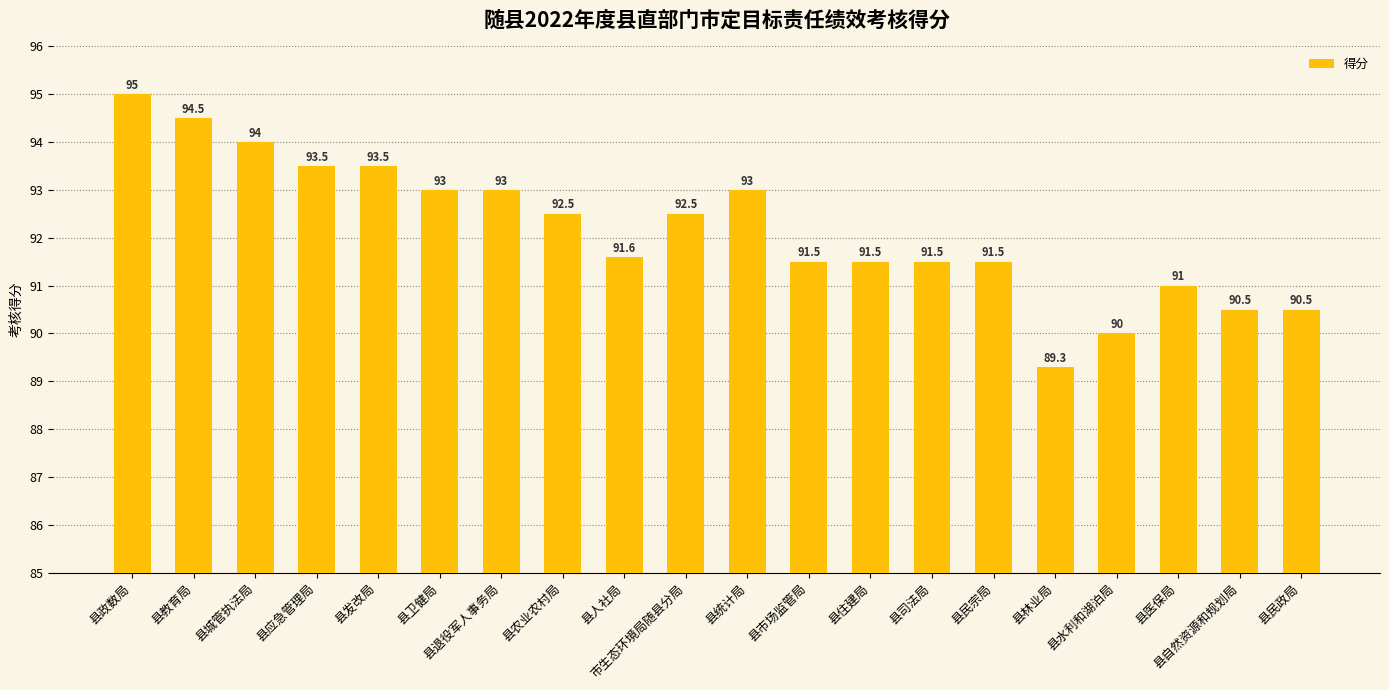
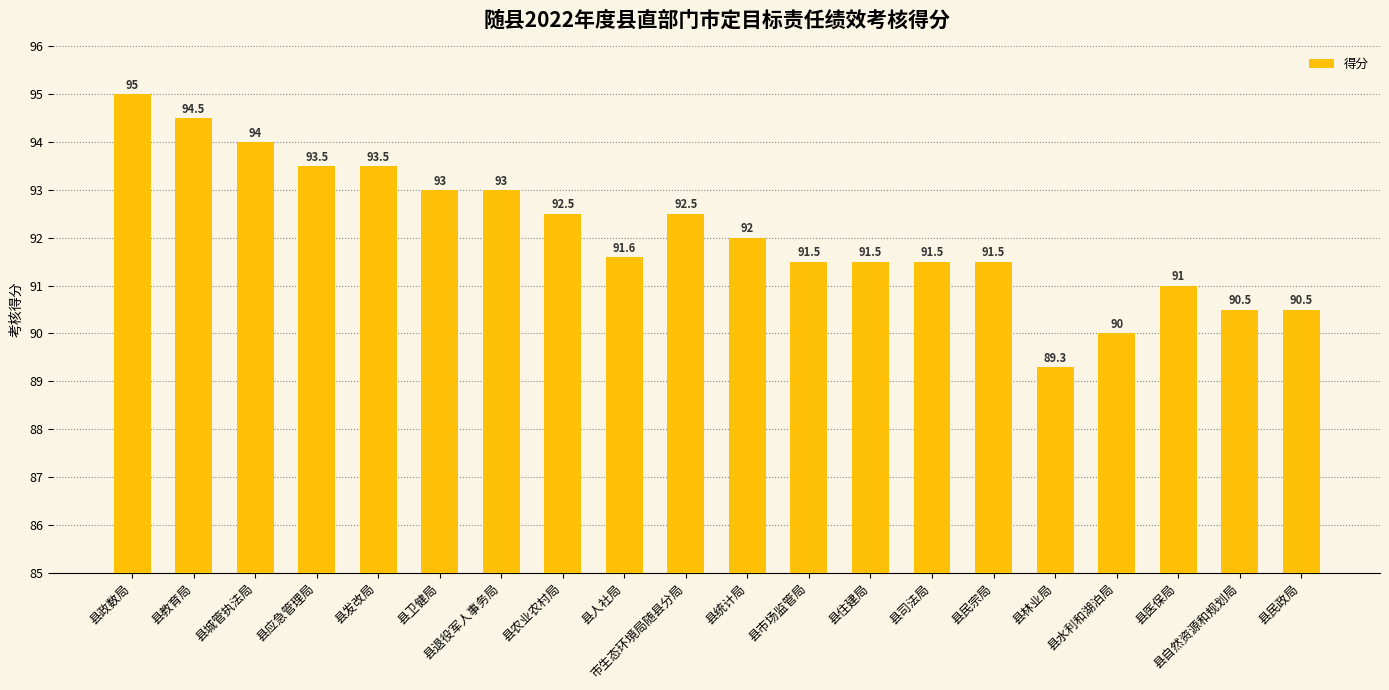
  {
    "县政数局": 95,
    "县教育局": 94.5,
    "县城管执法局": 94,
    "县应急管理局": 93.5,
    "县发改局": 93.5,
    "县卫健局": 93,
    "县退役军人事务局": 93,
    "县农业农村局": 92.5,
    "县人社局": 91.6,
    "市生态环境局随县分局": 92.5,
-   "县统计局": 93,
+   "县统计局": 92,
    "县市场监管局": 91.5,
    "县住建局": 91.5,
    "县司法局": 91.5,
    "县民宗局": 91.5,
    "县林业局": 89.3,
    "县水利和湖泊局": 90,
    "县医保局": 91,
    "县自然资源和规划局": 90.5,
    "县民政局": 90.5
  }
